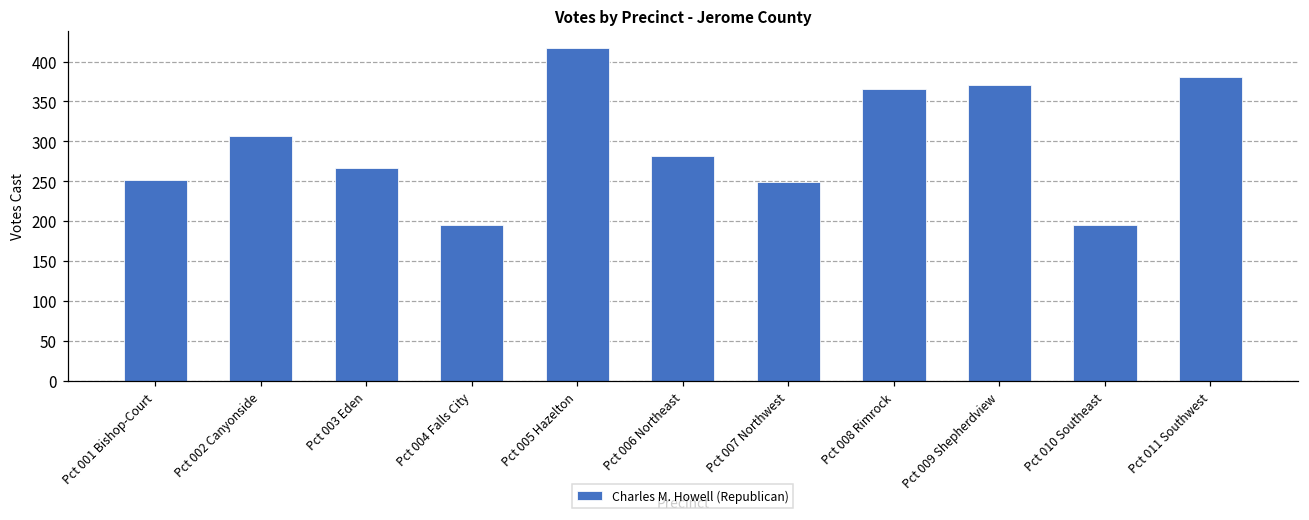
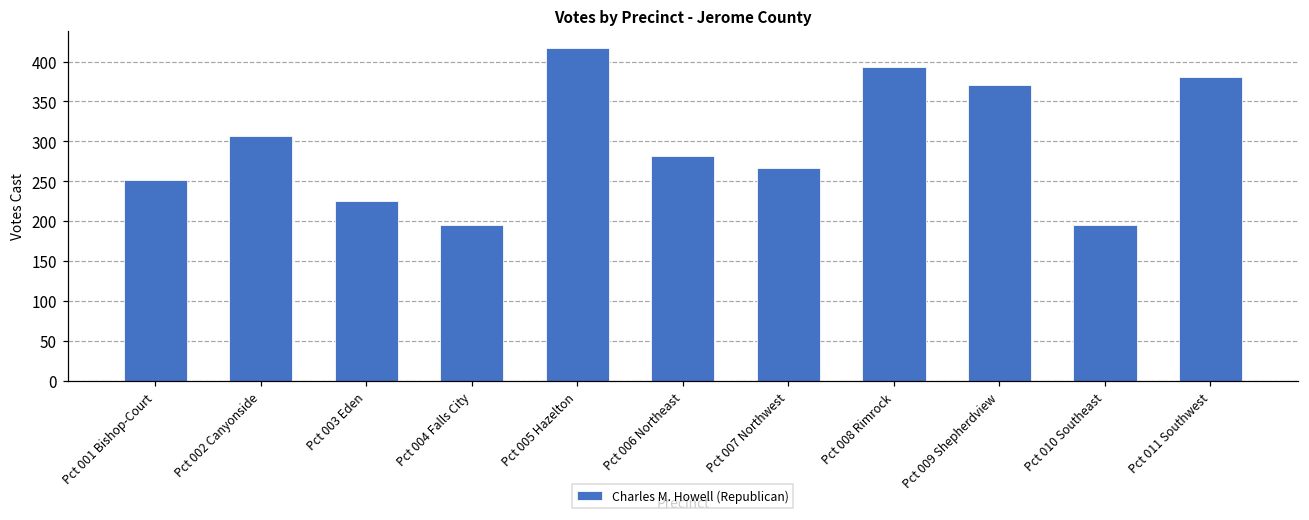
  {
    "Pct 001 Bishop-Court": 250,
    "Pct 002 Canyonside": 310,
-   "Pct 003 Eden": 270,
+   "Pct 003 Eden": 230,
    "Pct 004 Falls City": 200,
    "Pct 005 Hazelton": 420,
    "Pct 006 Northeast": 280,
-   "Pct 007 Northwest": 250,
-   "Pct 008 Rimrock": 370,
+   "Pct 007 Northwest": 270,
+   "Pct 008 Rimrock": 390,
    "Pct 009 Shepherdview": 370,
    "Pct 010 Southeast": 200,
    "Pct 011 Southwest": 380
  }
